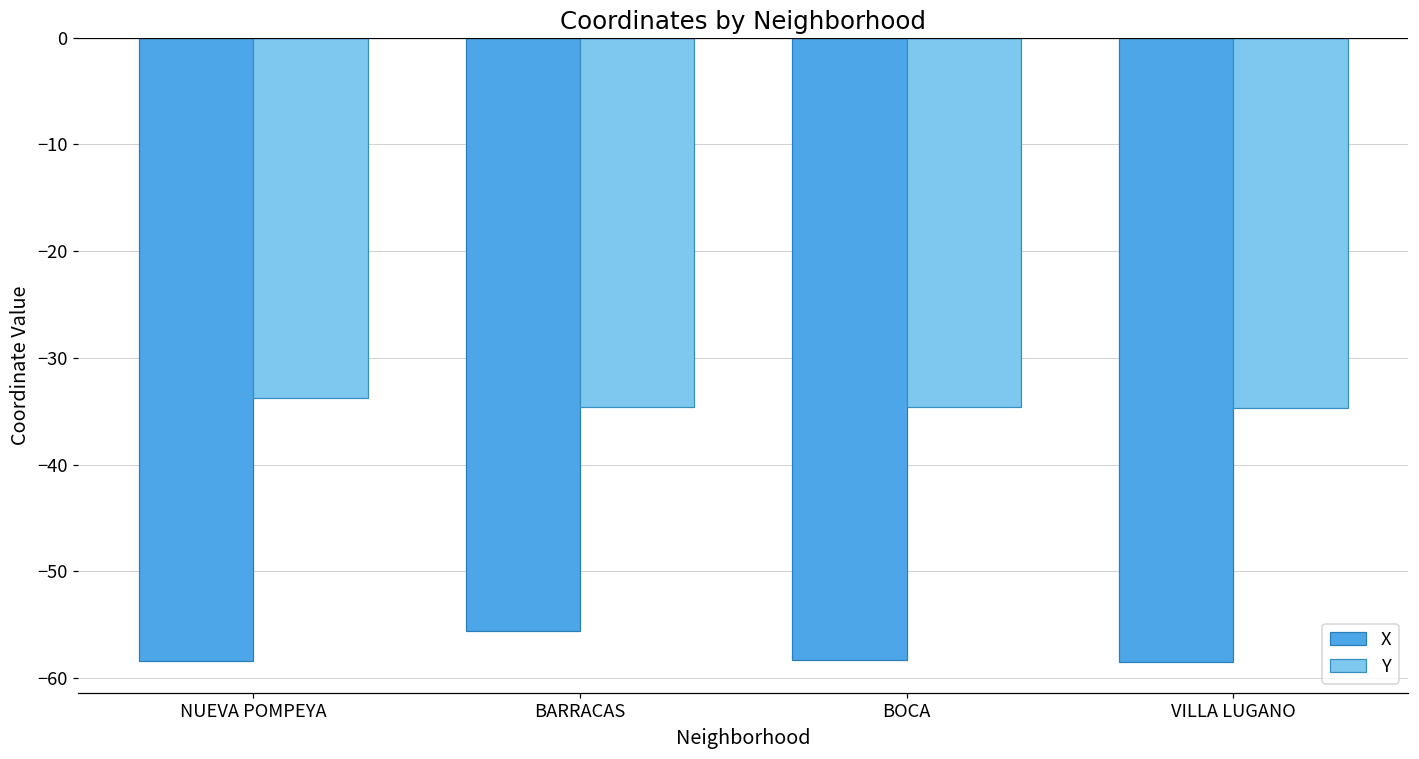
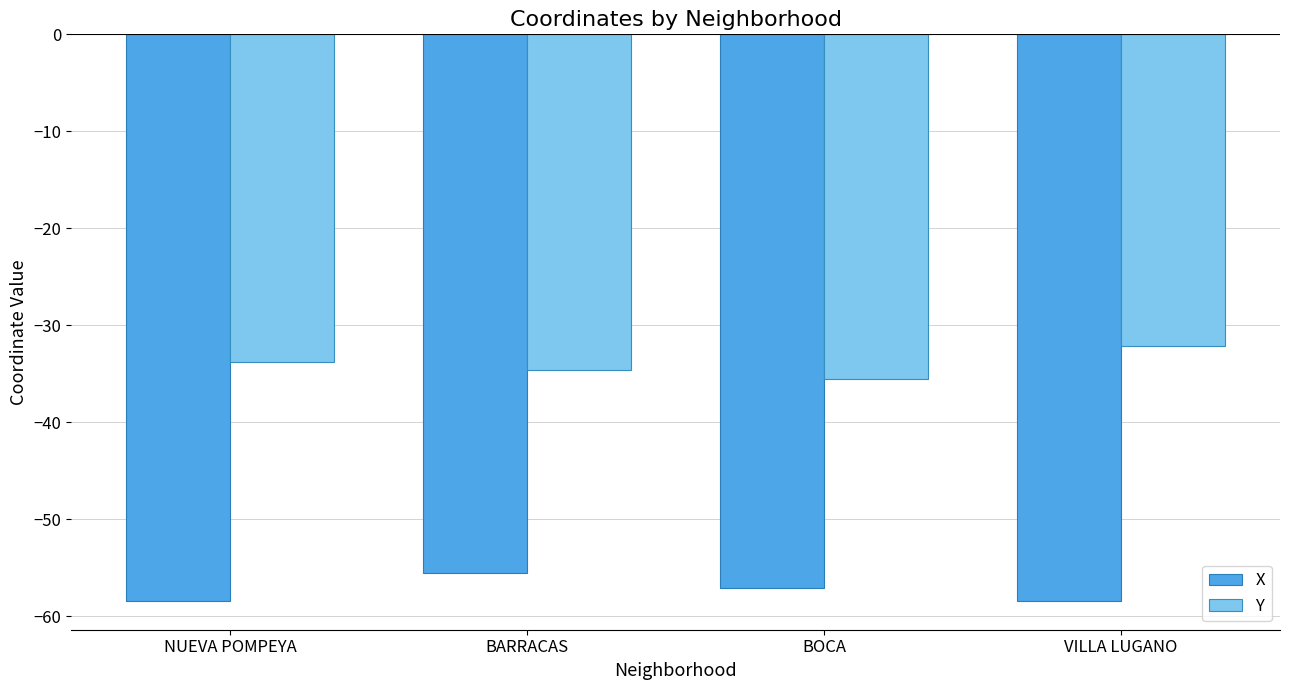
  {
    "X": {
      "NUEVA POMPEYA": -58,
      "BARRACAS": -56,
-     "BOCA": -58,
+     "BOCA": -57,
      "VILLA LUGANO": -58
    },
    "Y": {
      "NUEVA POMPEYA": -34,
      "BARRACAS": -35,
-     "BOCA": -35,
-     "VILLA LUGANO": -35
+     "BOCA": -36,
+     "VILLA LUGANO": -32
    }
  }
